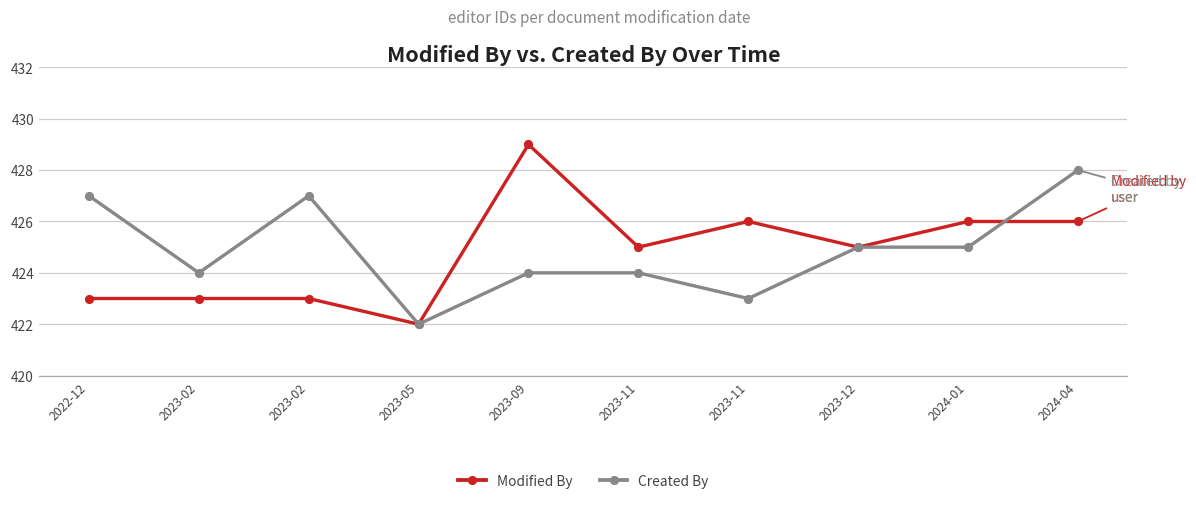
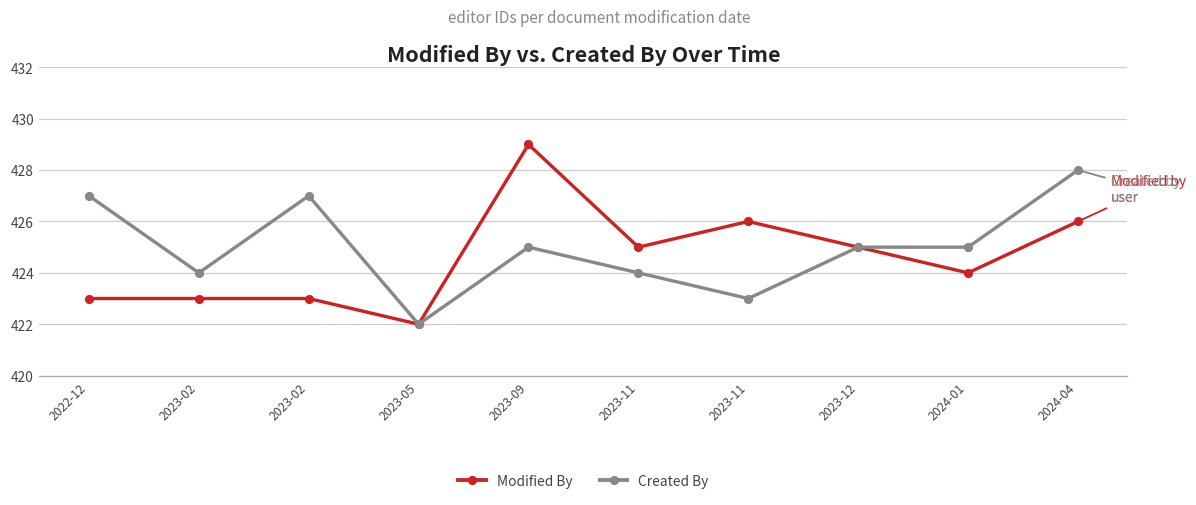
  {
    "Modified By": {
      "2022-12": 423,
      "2023-09": 429,
-     "2024-01": 426,
+     "2024-01": 424,
      "2024-04": 426
    },
    "Created By": {
      "2022-12": 427,
-     "2023-09": 424,
+     "2023-09": 425,
      "2024-01": 425,
      "2024-04": 428
    }
  }
